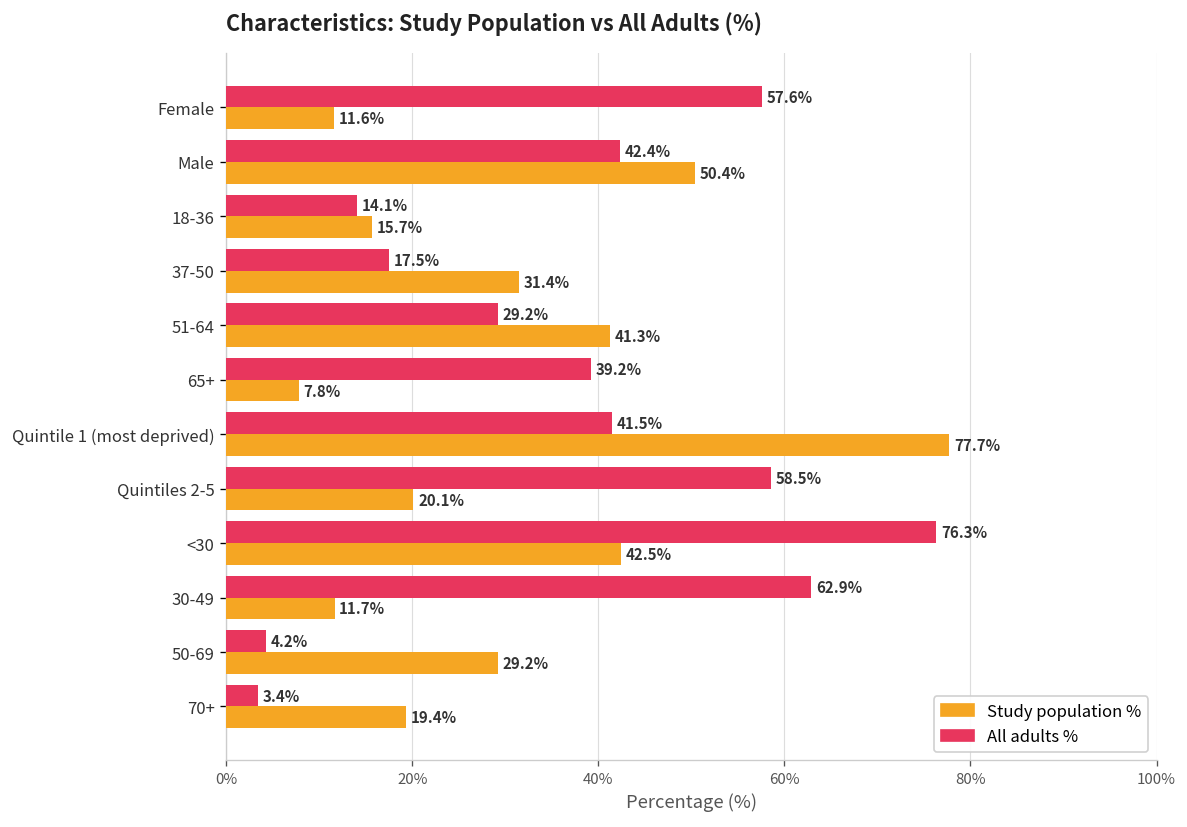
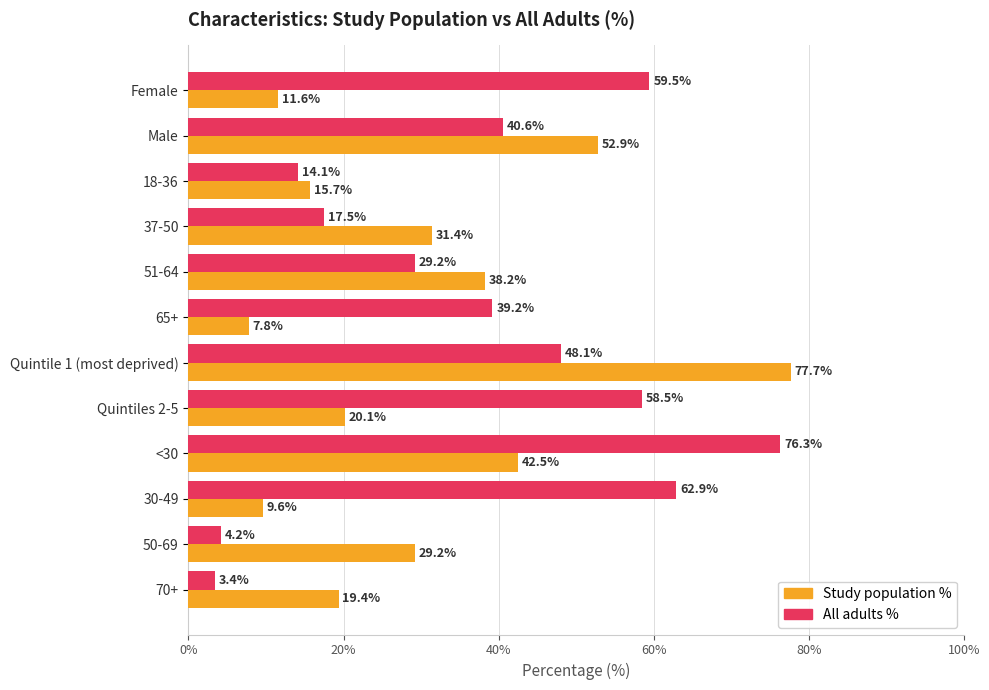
  {
    "Study population %": {
      "Female": "11.6%",
-     "Male": "50.4%",
+     "Male": "52.9%",
      "18-36": "15.7%",
      "37-50": "31.4%",
-     "51-64": "41.3%",
+     "51-64": "38.2%",
      "65+": "7.8%",
      "Quintile 1 (most deprived)": "77.7%",
      "Quintiles 2-5": "20.1%",
      "<30": "42.5%",
-     "30-49": "11.7%",
+     "30-49": "9.6%",
      "50-69": "29.2%",
      "70+": "19.4%"
    },
    "All adults %": {
-     "Female": "57.6%",
-     "Male": "42.4%",
+     "Female": "59.5%",
+     "Male": "40.6%",
      "18-36": "14.1%",
      "37-50": "17.5%",
      "51-64": "29.2%",
      "65+": "39.2%",
-     "Quintile 1 (most deprived)": "41.5%",
+     "Quintile 1 (most deprived)": "48.1%",
      "Quintiles 2-5": "58.5%",
      "<30": "76.3%",
      "30-49": "62.9%",
      "50-69": "4.2%",
      "70+": "3.4%"
    }
  }
